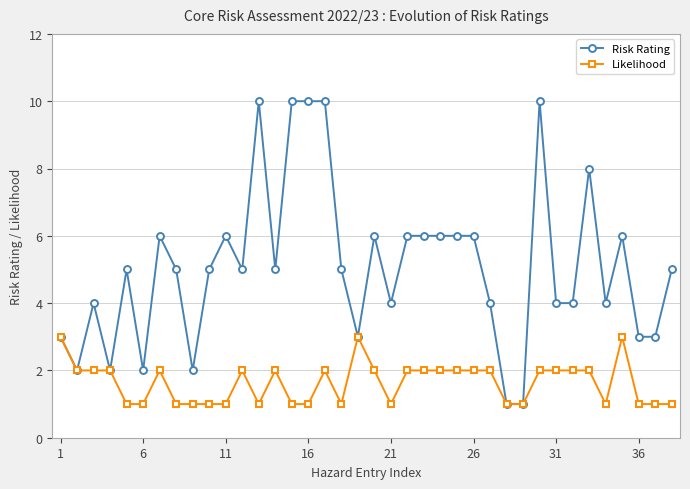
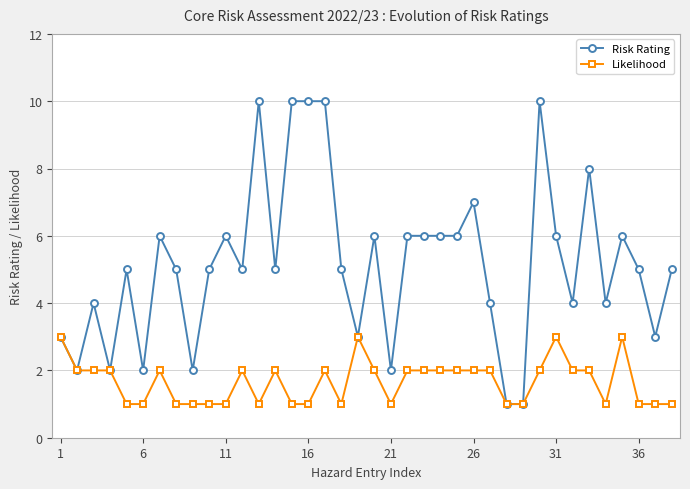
  {
    "Risk Rating": {
      "6": 2,
      "11": 6,
      "16": 10,
-     "21": 4,
-     "26": 6,
-     "31": 4,
-     "36": 3
+     "21": 2,
+     "26": 7,
+     "31": 6,
+     "36": 5
    },
    "Likelihood": {
      "6": 1,
      "11": 1,
      "16": 1,
      "21": 1,
      "26": 2,
-     "31": 2,
+     "31": 3,
      "36": 1
    }
  }
